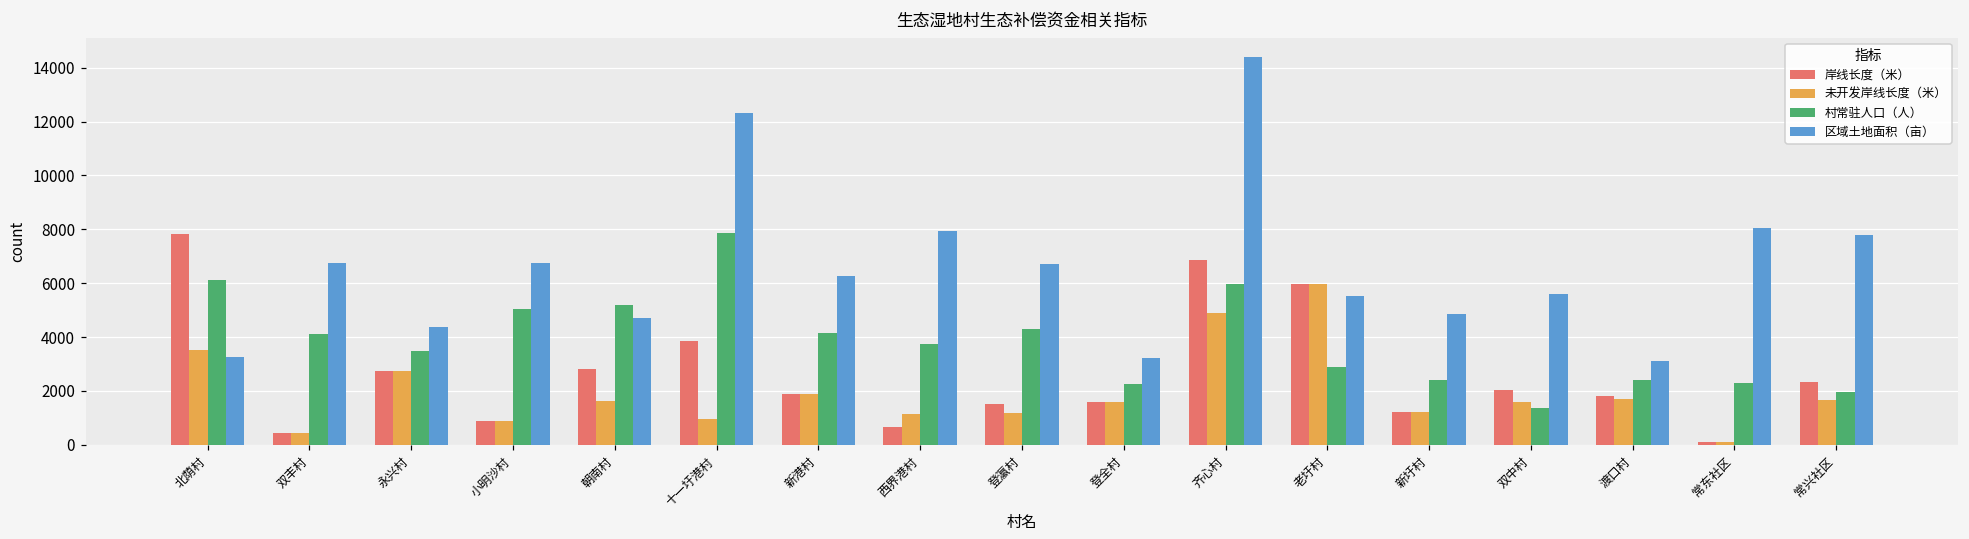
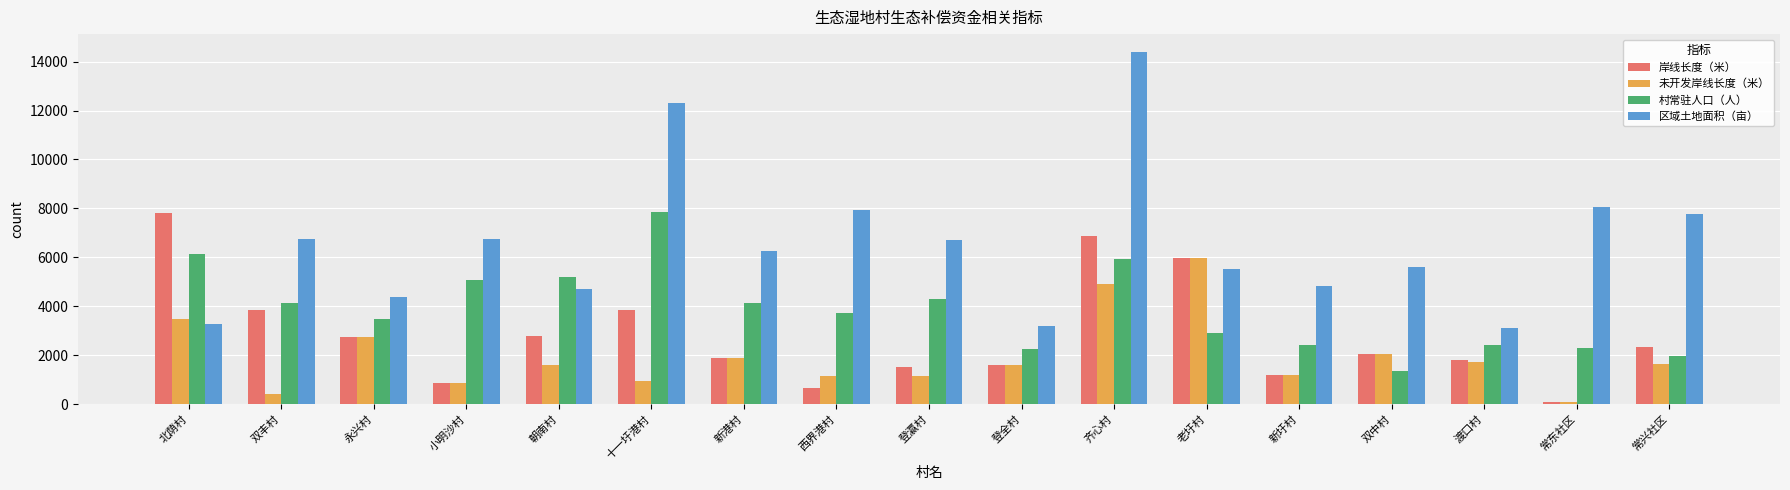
  {
    "岸线长度（米）": {
      "北荫村": 7800,
-     "双丰村": 400,
+     "双丰村": 3900,
      "永兴村": 2700,
      "小明沙村": 900,
      "朝南村": 2800,
      "十一圩港村": 3800,
      "新港村": 1900,
      "西界港村": 700,
      "登瀛村": 1500,
      "登全村": 1600,
      "齐心村": 6900,
      "老圩村": 6000,
      "新圩村": 1200,
      "双中村": 2000,
      "渡口村": 1800,
      "常东社区": 100,
      "常兴社区": 2300
    },
    "未开发岸线长度（米）": {
      "北荫村": 3500,
      "双丰村": 400,
      "永兴村": 2700,
      "小明沙村": 900,
      "朝南村": 1600,
      "十一圩港村": 1000,
      "新港村": 1900,
      "西界港村": 1100,
      "登瀛村": 1200,
      "登全村": 1600,
      "齐心村": 4900,
      "老圩村": 6000,
      "新圩村": 1200,
-     "双中村": 1600,
+     "双中村": 2000,
      "渡口村": 1700,
      "常东社区": 100,
      "常兴社区": 1700
    },
    "村常驻人口（人）": {
      "北荫村": 6100,
      "双丰村": 4100,
      "永兴村": 3500,
      "小明沙村": 5100,
      "朝南村": 5200,
      "十一圩港村": 7800,
      "新港村": 4100,
      "西界港村": 3700,
      "登瀛村": 4300,
      "登全村": 2300,
      "齐心村": 6000,
      "老圩村": 2900,
      "新圩村": 2400,
      "双中村": 1400,
      "渡口村": 2400,
      "常东社区": 2300,
      "常兴社区": 2000
    },
    "区域土地面积（亩）": {
      "北荫村": 3300,
      "双丰村": 6800,
      "永兴村": 4400,
      "小明沙村": 6800,
      "朝南村": 4700,
      "十一圩港村": 12300,
      "新港村": 6300,
      "西界港村": 7900,
      "登瀛村": 6700,
      "登全村": 3200,
      "齐心村": 14400,
      "老圩村": 5500,
      "新圩村": 4800,
      "双中村": 5600,
      "渡口村": 3100,
      "常东社区": 8000,
      "常兴社区": 7800
    }
  }
